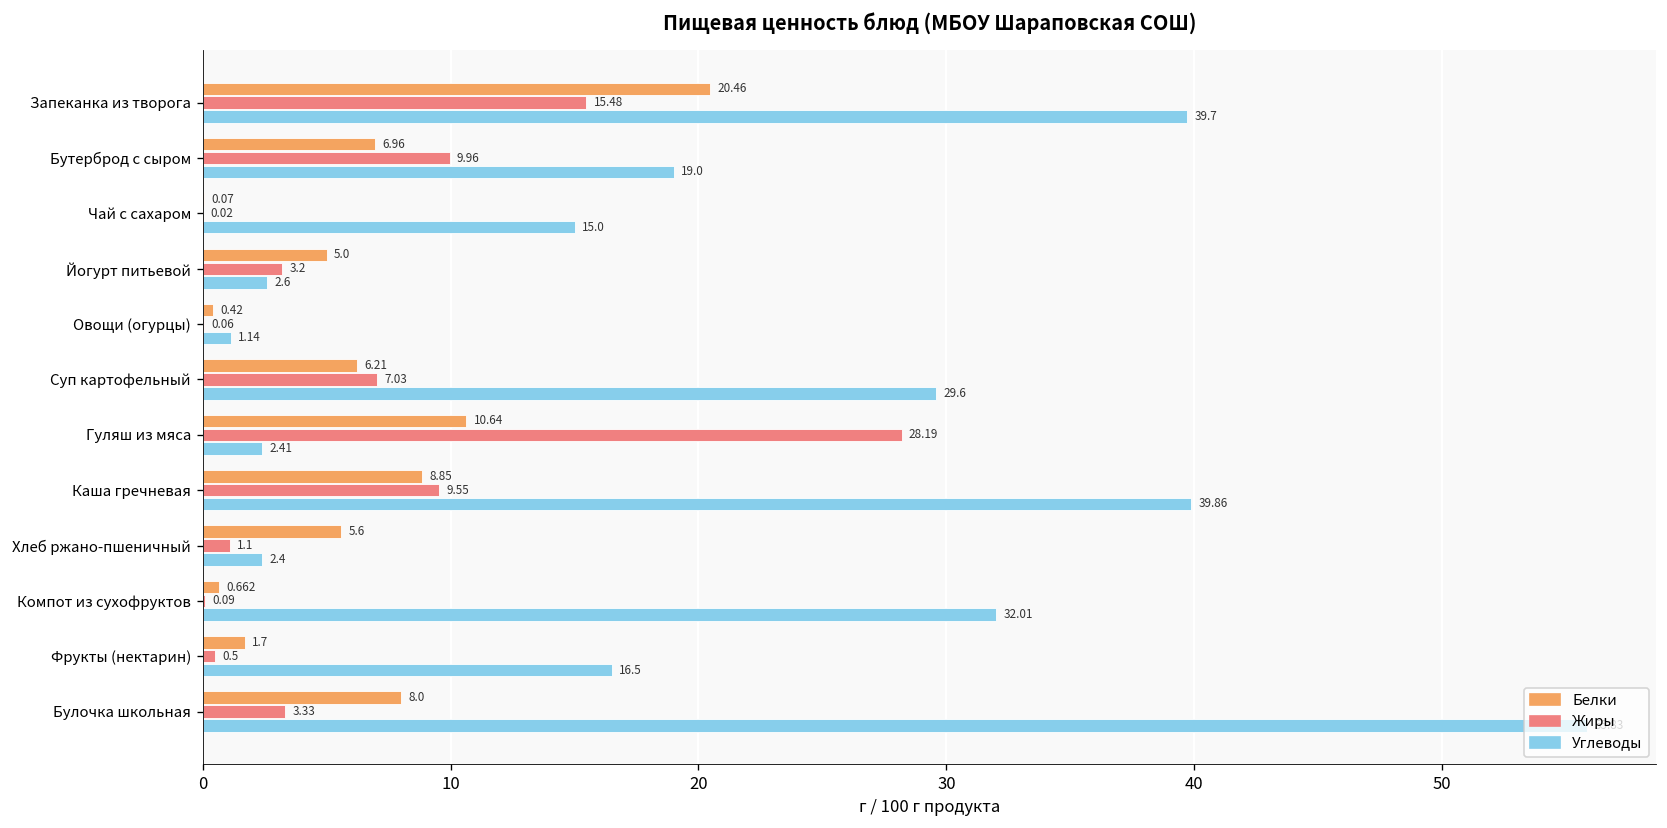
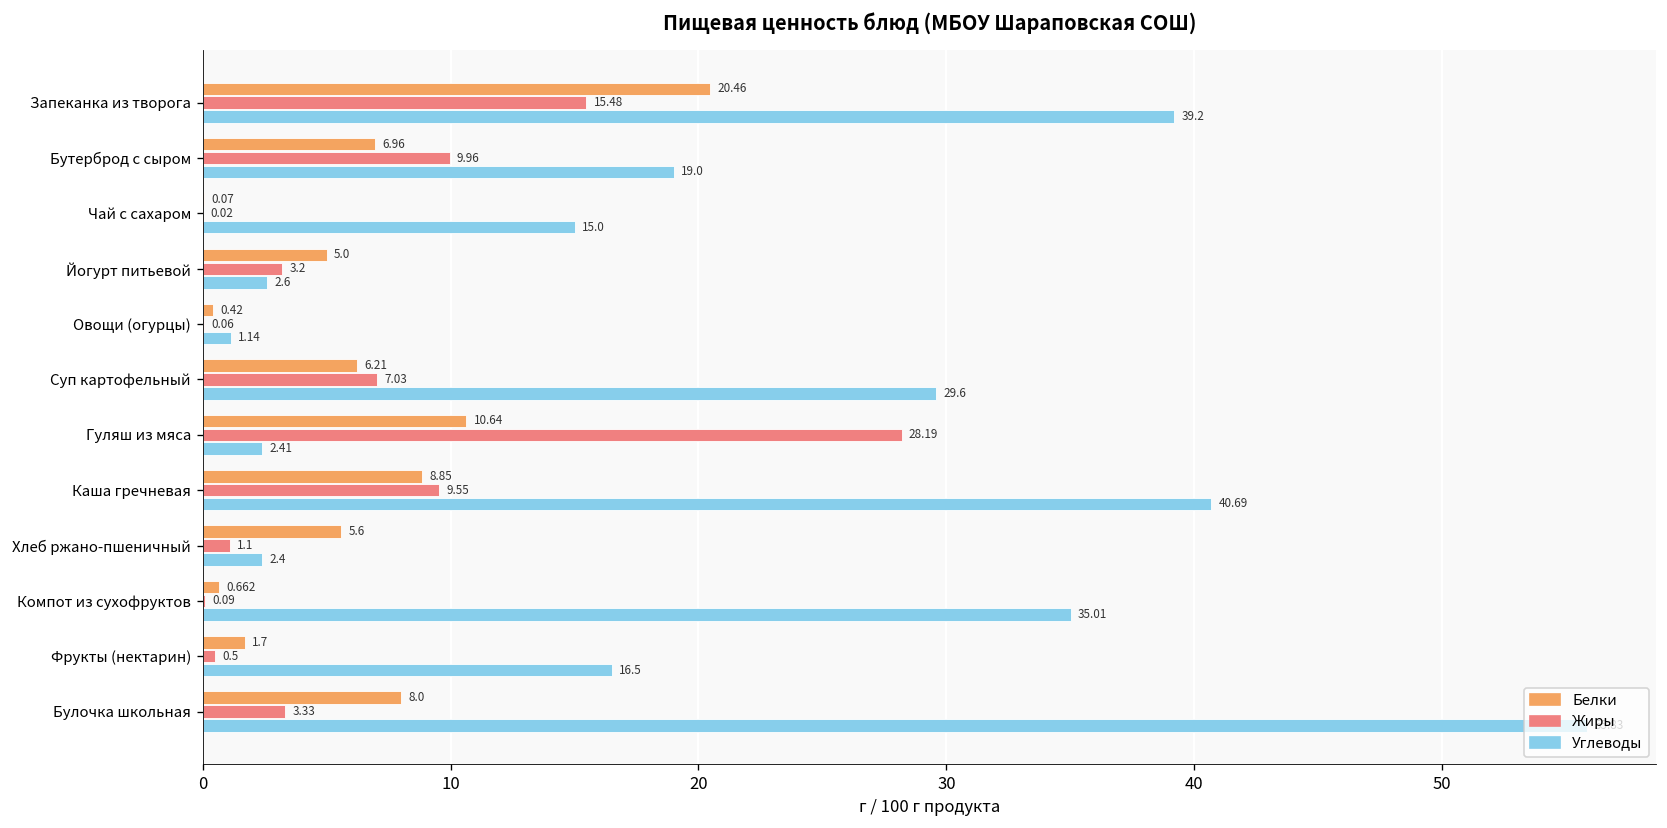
  {
    "Углеводы": {
-     "Запеканка из творога": 39.7,
+     "Запеканка из творога": 39.2,
      "Бутерброд с сыром": 19.0,
      "Чай с сахаром": 15.0,
      "Йогурт питьевой": 2.6,
      "Овощи (огурцы)": 1.14,
      "Суп картофельный": 29.6,
      "Гуляш из мяса": 2.41,
-     "Каша гречневая": 39.86,
+     "Каша гречневая": 40.69,
      "Хлеб ржано-пшеничный": 2.4,
-     "Компот из сухофруктов": 32.01,
+     "Компот из сухофруктов": 35.01,
      "Фрукты (нектарин)": 16.5
    }
  }
